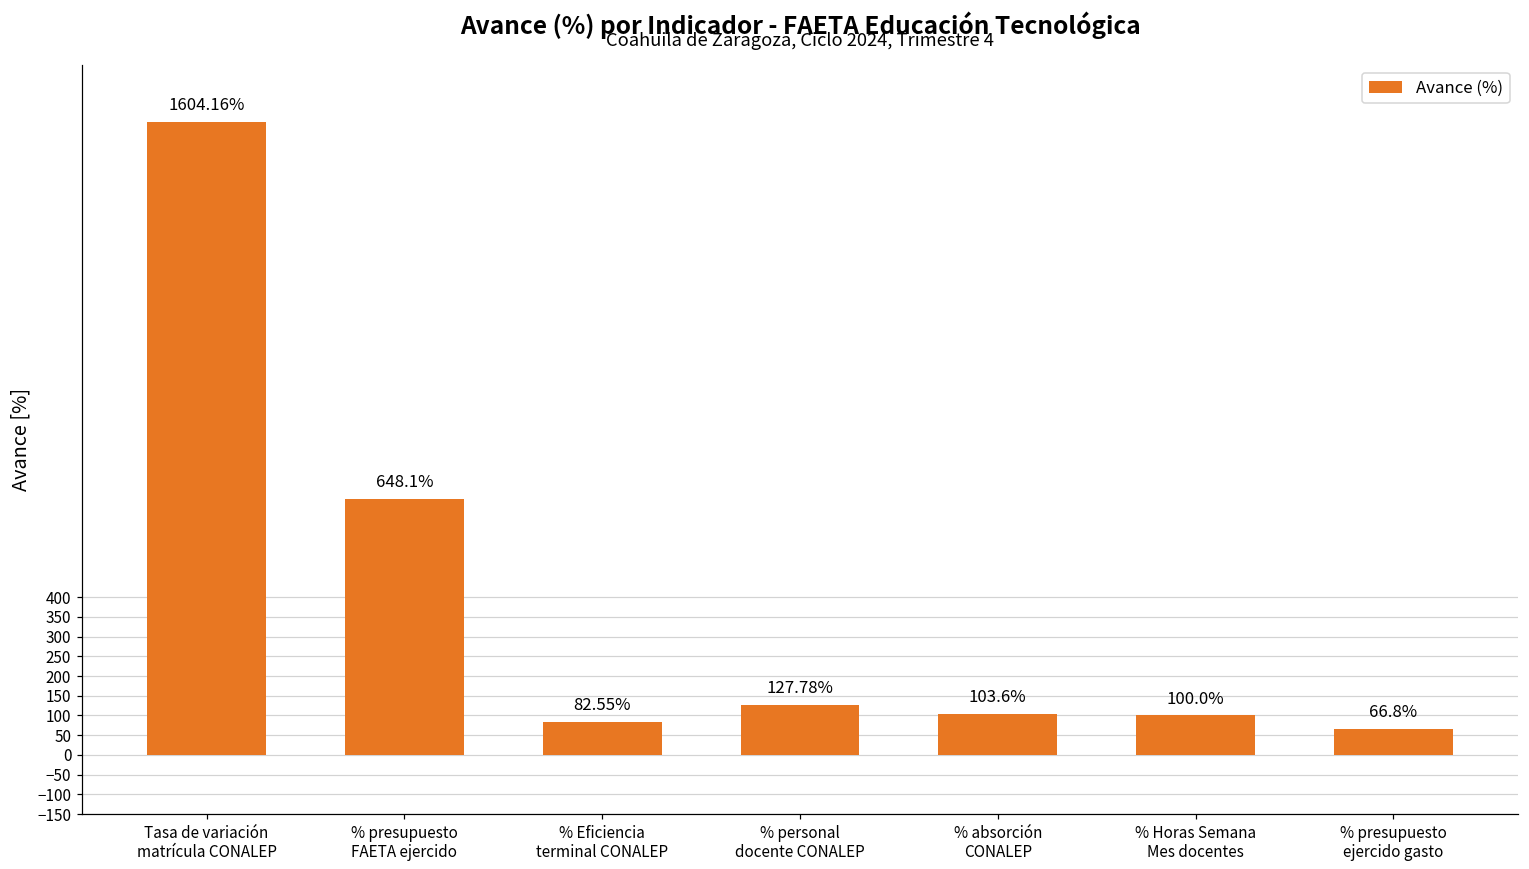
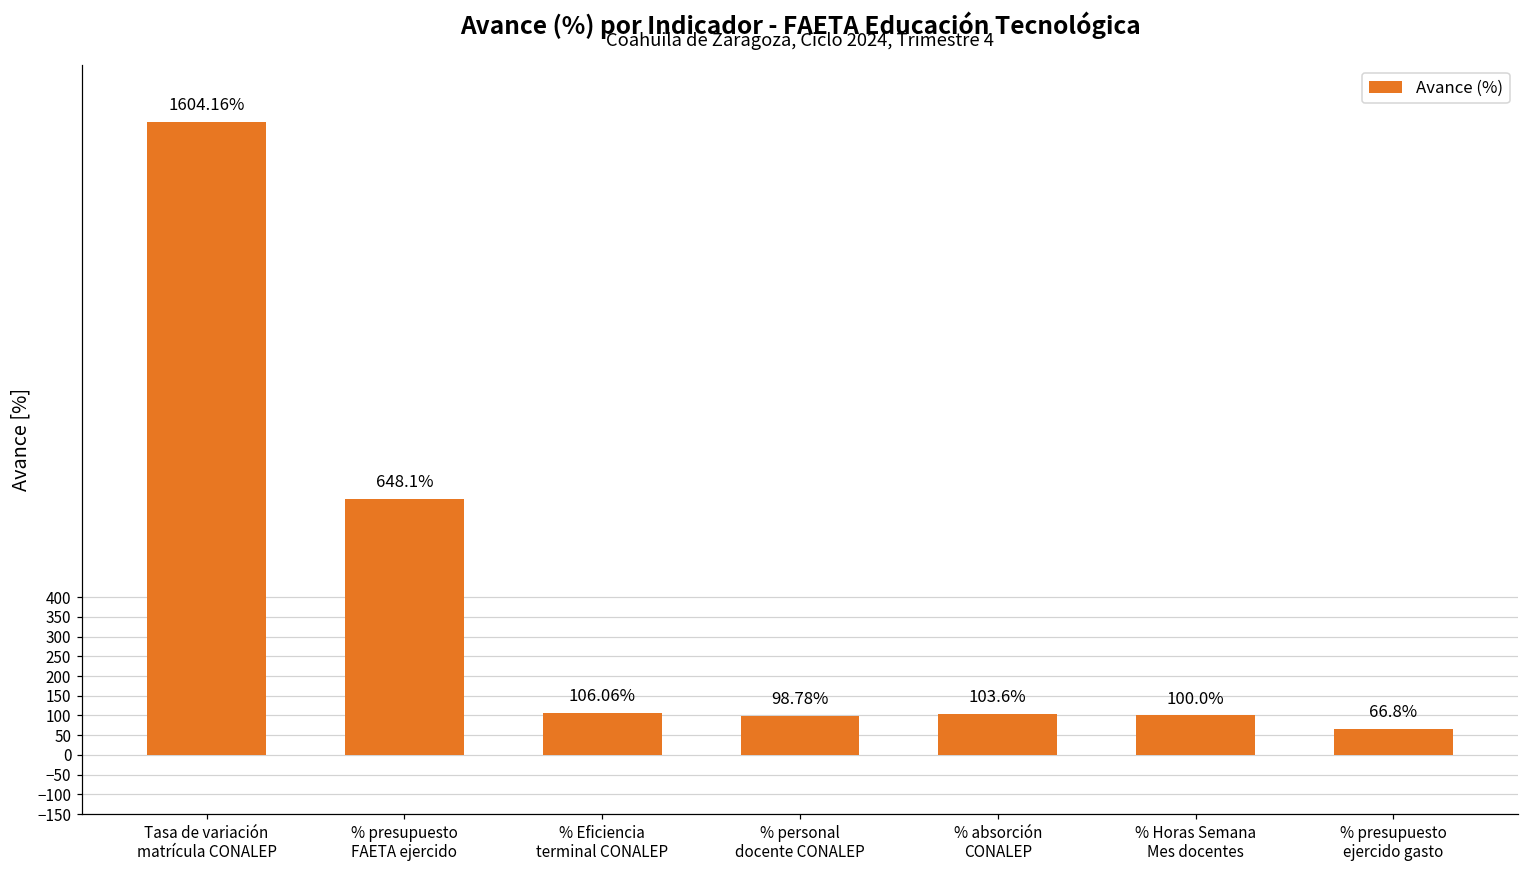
  {
    "Tasa de variación matrícula CONALEP": "1604.16%",
    "% presupuesto FAETA ejercido": "648.1%",
-   "% Eficiencia terminal CONALEP": "82.55%",
-   "% personal docente CONALEP": "127.78%",
+   "% Eficiencia terminal CONALEP": "106.06%",
+   "% personal docente CONALEP": "98.78%",
    "% absorción CONALEP": "103.6%",
    "% Horas Semana Mes docentes": "100.0%",
    "% presupuesto ejercido gasto": "66.8%"
  }
